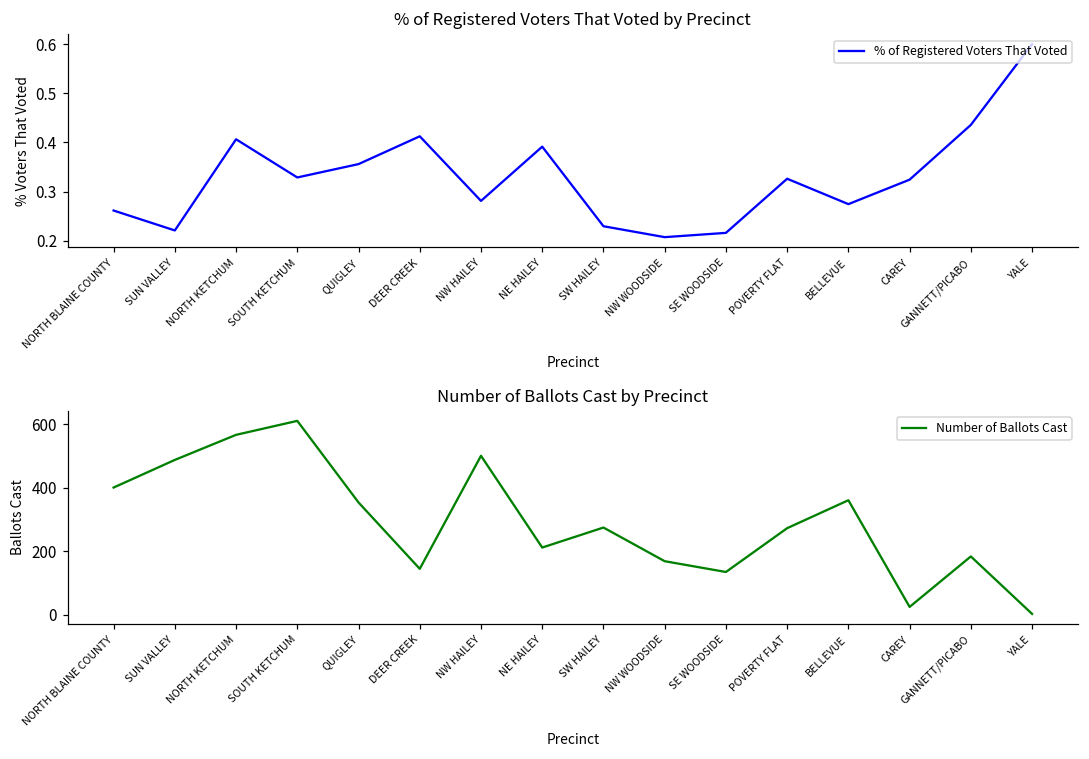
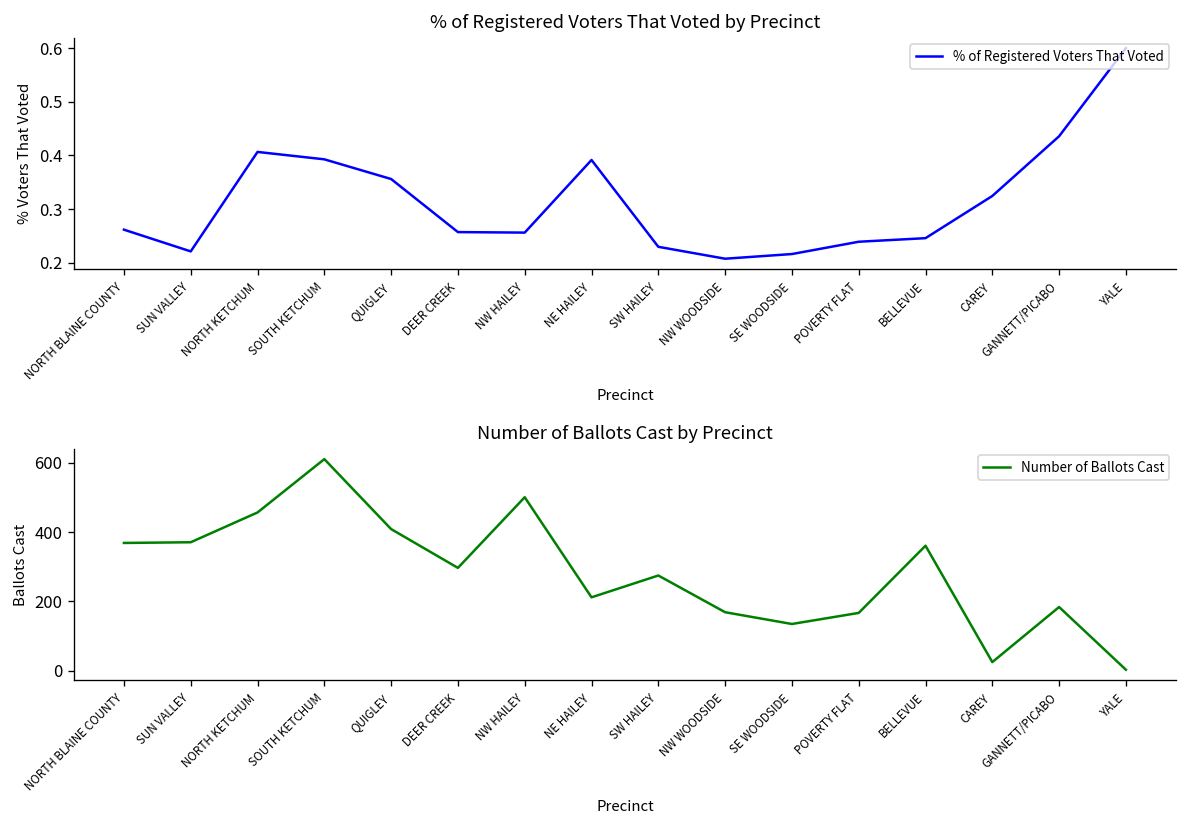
  {
    "% of Registered Voters That Voted by Precinct": {
      "NORTH BLAINE COUNTY": 0.26,
      "SUN VALLEY": 0.22,
      "NORTH KETCHUM": 0.41,
-     "SOUTH KETCHUM": 0.33,
+     "SOUTH KETCHUM": 0.39,
      "QUIGLEY": 0.36,
-     "DEER CREEK": 0.41,
-     "NW HAILEY": 0.28,
+     "DEER CREEK": 0.26,
+     "NW HAILEY": 0.26,
      "NE HAILEY": 0.39,
      "SW HAILEY": 0.23,
      "NW WOODSIDE": 0.21,
      "SE WOODSIDE": 0.22,
-     "POVERTY FLAT": 0.33,
-     "BELLEVUE": 0.27,
+     "POVERTY FLAT": 0.24,
+     "BELLEVUE": 0.25,
      "CAREY": 0.32,
      "GANNETT/PICABO": 0.44
    },
    "Number of Ballots Cast by Precinct": {
-     "NORTH BLAINE COUNTY": 400,
-     "SUN VALLEY": 490,
-     "NORTH KETCHUM": 570,
+     "NORTH BLAINE COUNTY": 370,
+     "SUN VALLEY": 370,
+     "NORTH KETCHUM": 460,
      "SOUTH KETCHUM": 610,
-     "QUIGLEY": 350,
-     "DEER CREEK": 150,
+     "QUIGLEY": 410,
+     "DEER CREEK": 300,
      "NW HAILEY": 500,
      "NE HAILEY": 210,
      "SW HAILEY": 280,
      "NW WOODSIDE": 170,
      "SE WOODSIDE": 140,
-     "POVERTY FLAT": 270,
+     "POVERTY FLAT": 170,
      "BELLEVUE": 360,
      "CAREY": 30,
      "GANNETT/PICABO": 180,
      "YALE": 0
    }
  }
